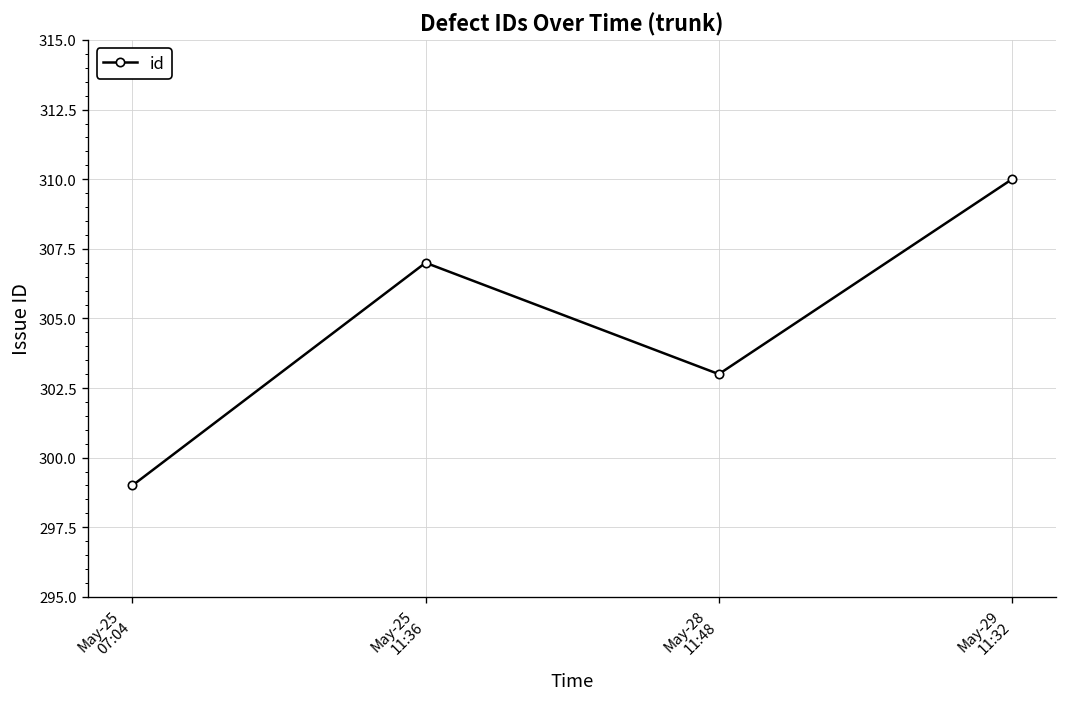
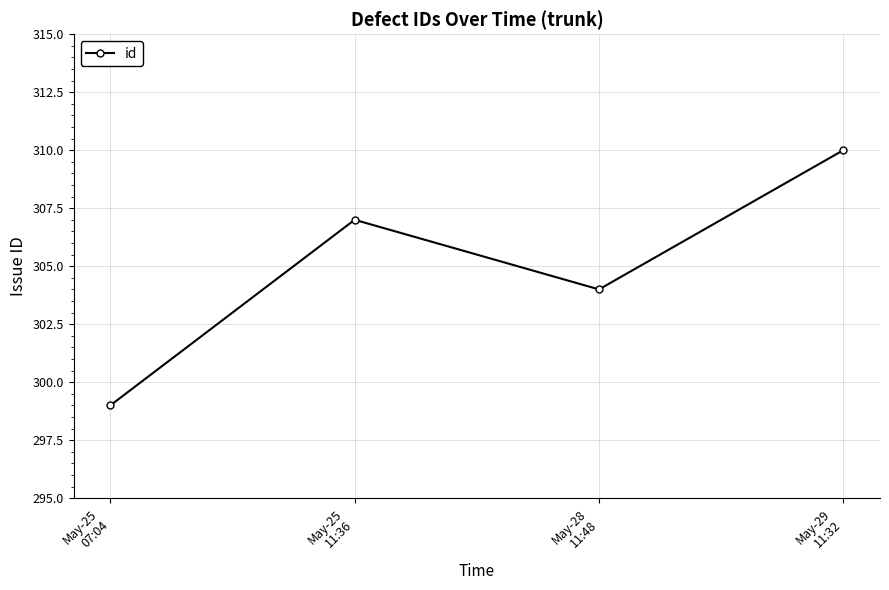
  {
    "May-25 07:04": 299,
    "May-25 11:36": 307,
-   "May-28 11:48": 303,
+   "May-28 11:48": 304,
    "May-29 11:32": 310
  }
